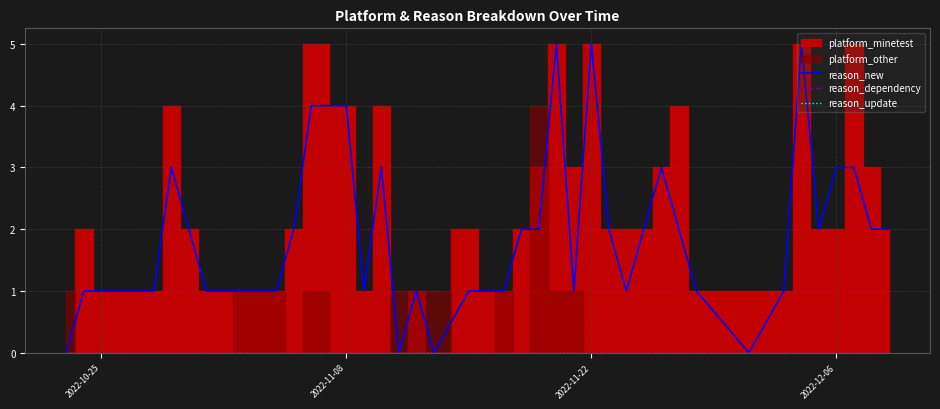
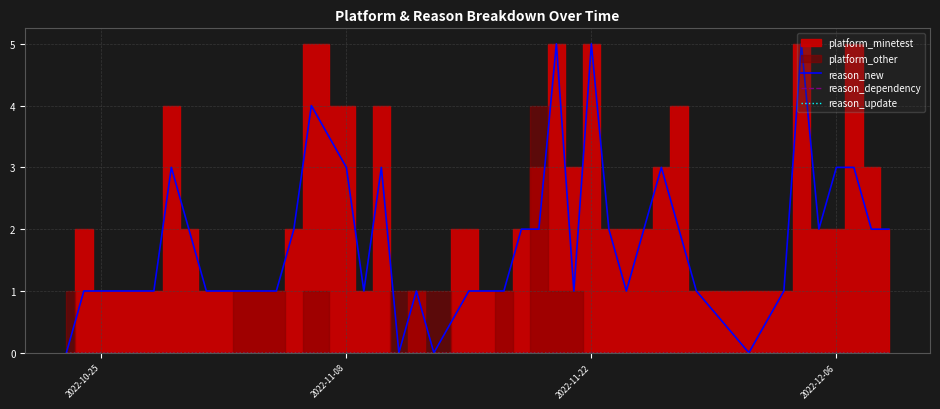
  {
    "reason_new": {
      "2022-10-25": 1,
-     "2022-11-08": 4,
+     "2022-11-08": 3,
      "2022-11-22": 5,
      "2022-12-06": 3
    },
    "reason_update": {
      "2022-10-25": 0,
      "2022-11-08": 0,
      "2022-11-22": 0,
      "2022-12-06": 0
    }
  }
